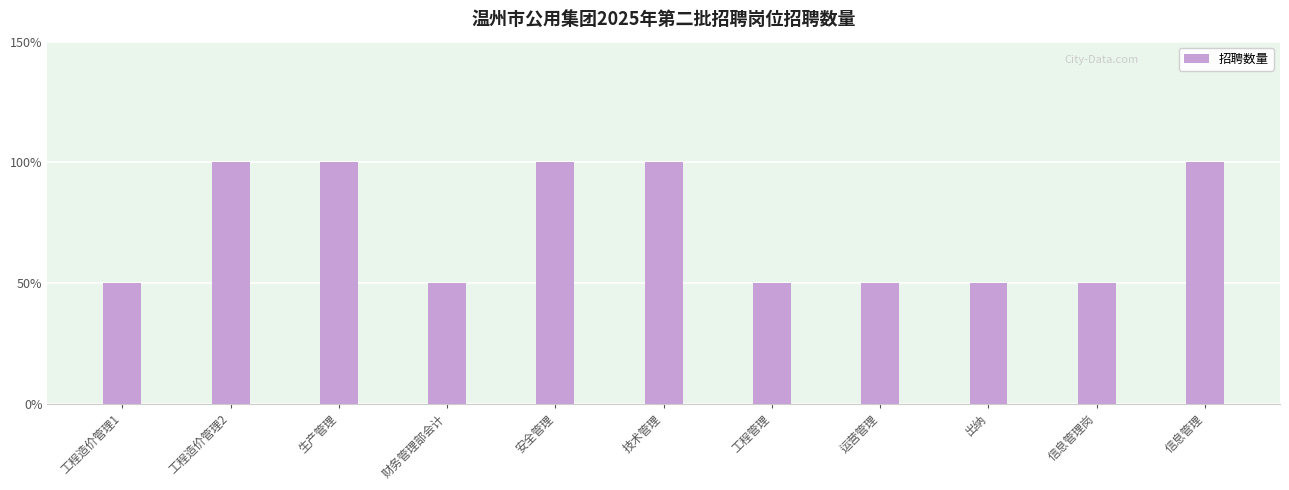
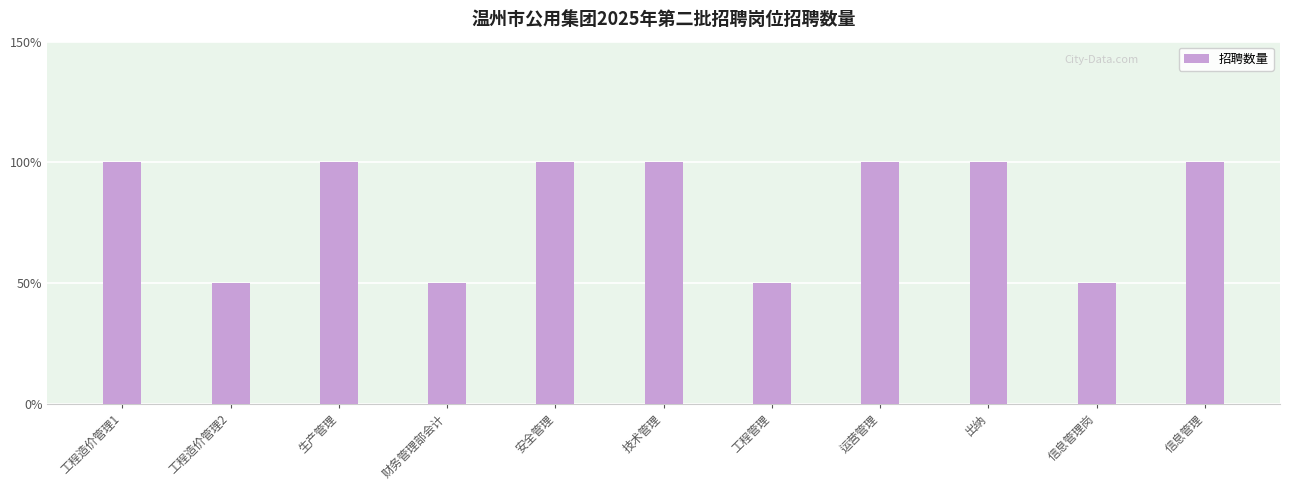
  {
-   "工程造价管理1": "50%",
-   "工程造价管理2": "100%",
+   "工程造价管理1": "100%",
+   "工程造价管理2": "50%",
    "生产管理": "100%",
    "财务管理部会计": "50%",
    "安全管理": "100%",
    "技术管理": "100%",
    "工程管理": "50%",
-   "运营管理": "50%",
-   "出纳": "50%",
+   "运营管理": "100%",
+   "出纳": "100%",
    "信息管理岗": "50%",
    "信息管理": "100%"
  }
